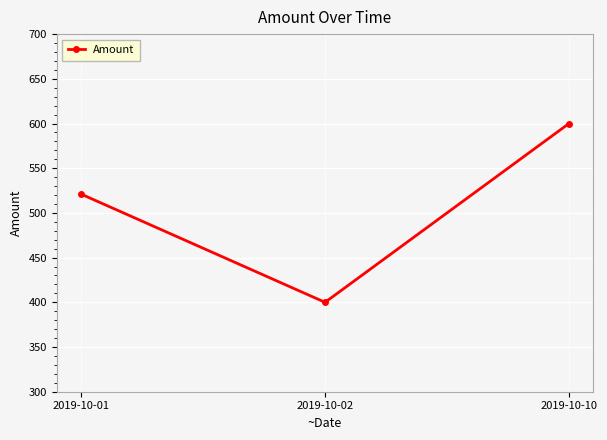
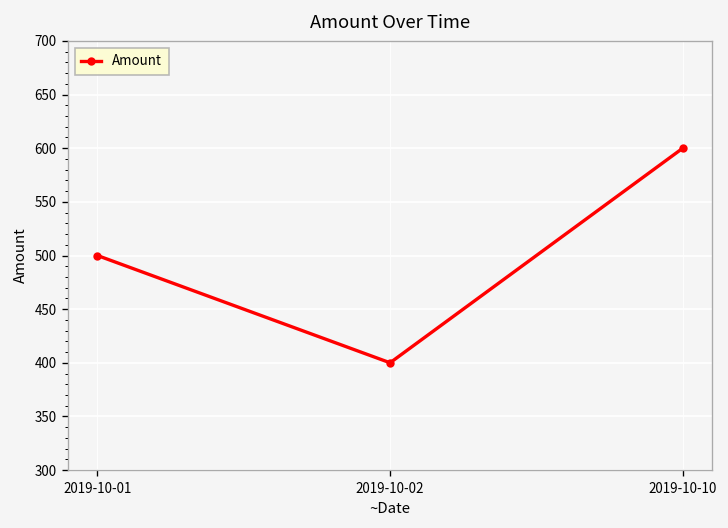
  {
-   "2019-10-01": 520,
+   "2019-10-01": 500,
    "2019-10-02": 400,
    "2019-10-10": 600
  }
